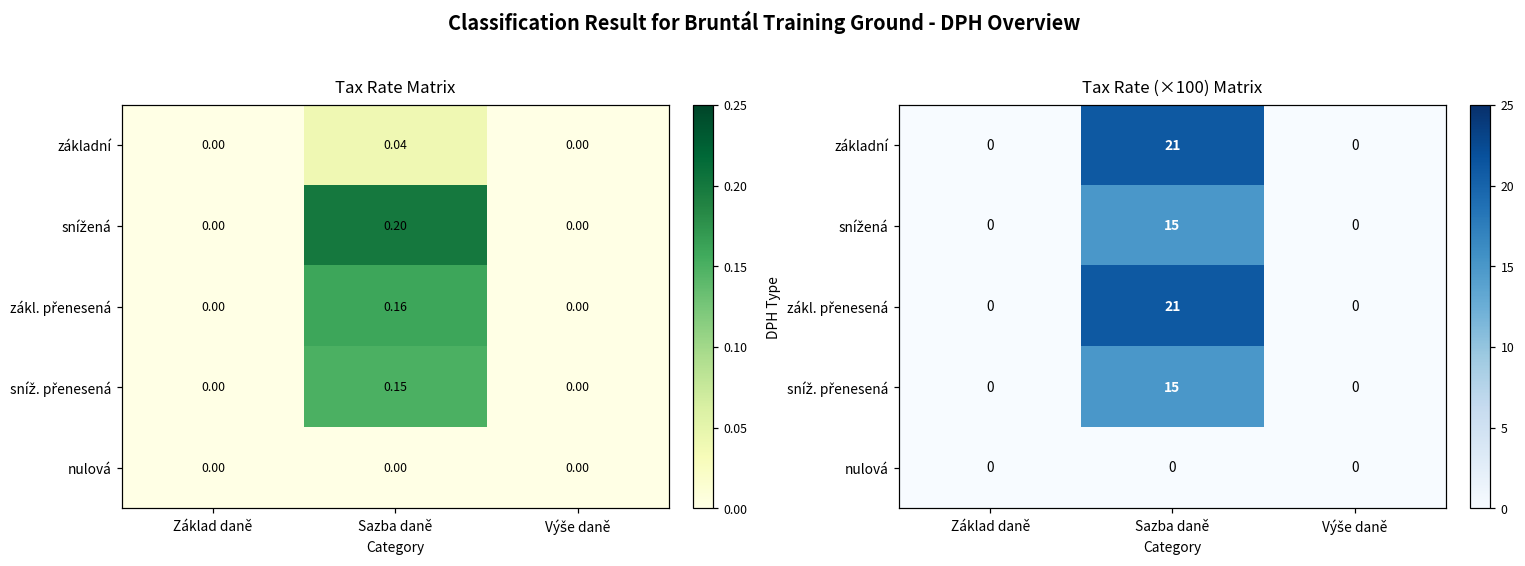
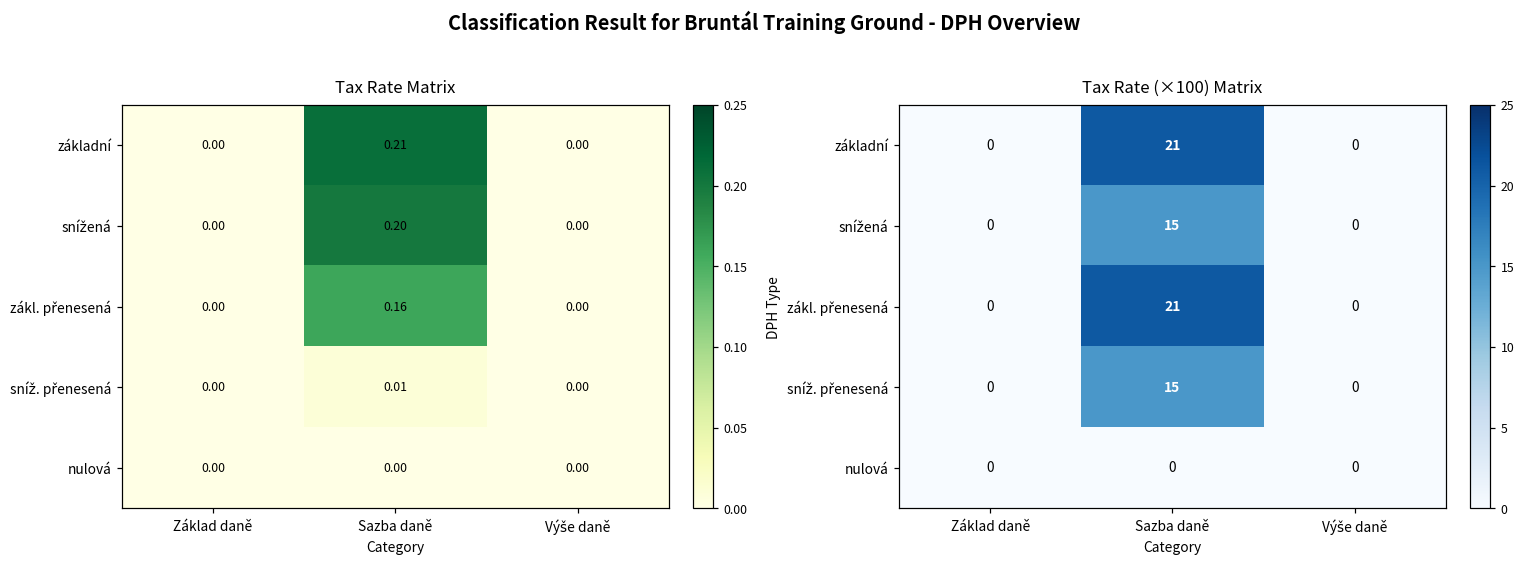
  {
    "Tax Rate Matrix": {
      "základní": {
        "Základ daně": 0.00,
-       "Sazba daně": 0.04,
+       "Sazba daně": 0.21,
        "Výše daně": 0.00
      },
      "snížená": {
        "Základ daně": 0.00,
        "Sazba daně": 0.20,
        "Výše daně": 0.00
      },
      "zákl. přenesená": {
        "Základ daně": 0.00,
        "Sazba daně": 0.16,
        "Výše daně": 0.00
      },
      "sníž. přenesená": {
        "Základ daně": 0.00,
-       "Sazba daně": 0.15,
+       "Sazba daně": 0.01,
        "Výše daně": 0.00
      },
      "nulová": {
        "Základ daně": 0.00,
        "Sazba daně": 0.00,
        "Výše daně": 0.00
      }
    },
    "Tax Rate (×100) Matrix": {
      "základní": {
        "Základ daně": 0,
        "Sazba daně": 21,
        "Výše daně": 0
      },
      "snížená": {
        "Základ daně": 0,
        "Sazba daně": 15,
        "Výše daně": 0
      },
      "zákl. přenesená": {
        "Základ daně": 0,
        "Sazba daně": 21,
        "Výše daně": 0
      },
      "sníž. přenesená": {
        "Základ daně": 0,
        "Sazba daně": 15,
        "Výše daně": 0
      },
      "nulová": {
        "Základ daně": 0,
        "Sazba daně": 0,
        "Výše daně": 0
      }
    }
  }
